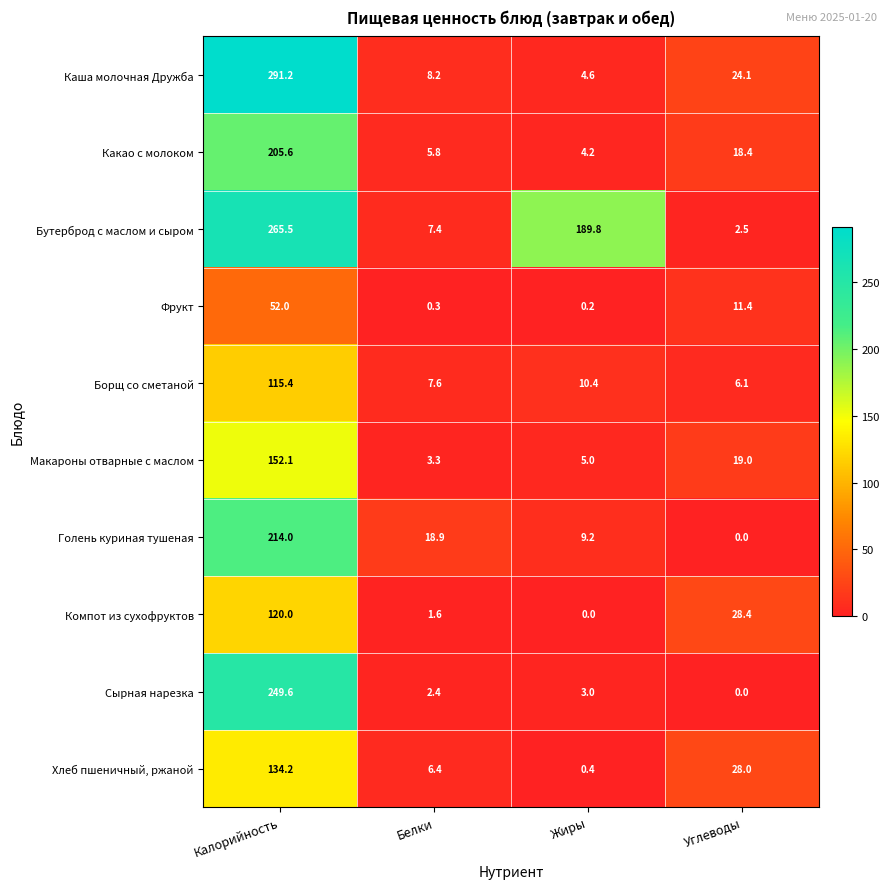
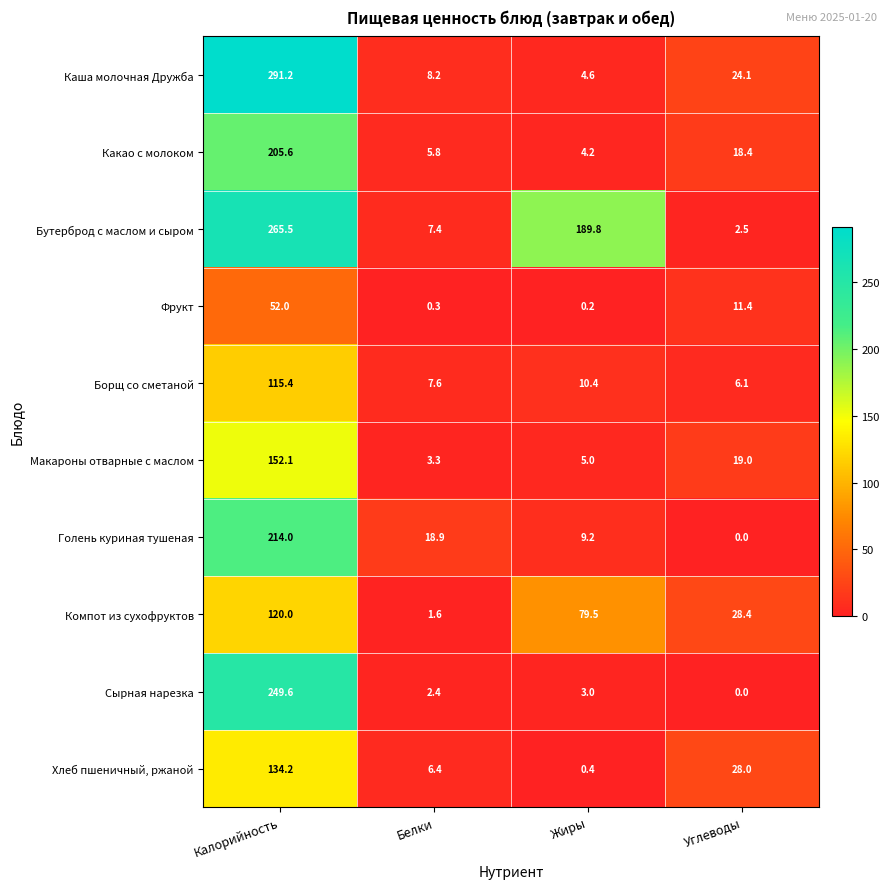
  {
    "Каша молочная Дружба": {
      "Калорийность": 291.2,
      "Белки": 8.2,
      "Жиры": 4.6,
      "Углеводы": 24.1
    },
    "Какао с молоком": {
      "Калорийность": 205.6,
      "Белки": 5.8,
      "Жиры": 4.2,
      "Углеводы": 18.4
    },
    "Бутерброд с маслом и сыром": {
      "Калорийность": 265.5,
      "Белки": 7.4,
      "Жиры": 189.8,
      "Углеводы": 2.5
    },
    "Фрукт": {
      "Калорийность": 52.0,
      "Белки": 0.3,
      "Жиры": 0.2,
      "Углеводы": 11.4
    },
    "Борщ со сметаной": {
      "Калорийность": 115.4,
      "Белки": 7.6,
      "Жиры": 10.4,
      "Углеводы": 6.1
    },
    "Макароны отварные с маслом": {
      "Калорийность": 152.1,
      "Белки": 3.3,
      "Жиры": 5.0,
      "Углеводы": 19.0
    },
    "Голень куриная тушеная": {
      "Калорийность": 214.0,
      "Белки": 18.9,
      "Жиры": 9.2,
      "Углеводы": 0.0
    },
    "Компот из сухофруктов": {
      "Калорийность": 120.0,
      "Белки": 1.6,
-     "Жиры": 0.0,
+     "Жиры": 79.5,
      "Углеводы": 28.4
    },
    "Сырная нарезка": {
      "Калорийность": 249.6,
      "Белки": 2.4,
      "Жиры": 3.0,
      "Углеводы": 0.0
    },
    "Хлеб пшеничный, ржаной": {
      "Калорийность": 134.2,
      "Белки": 6.4,
      "Жиры": 0.4,
      "Углеводы": 28.0
    }
  }
